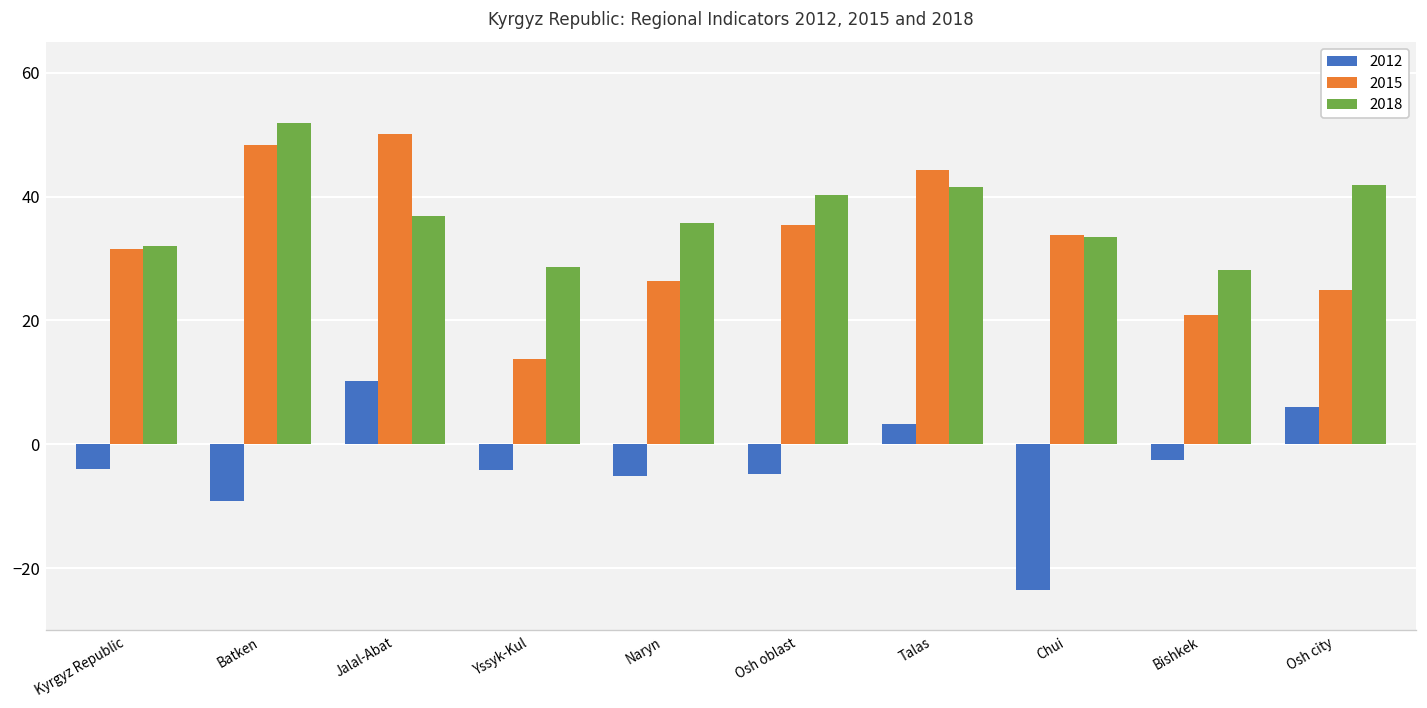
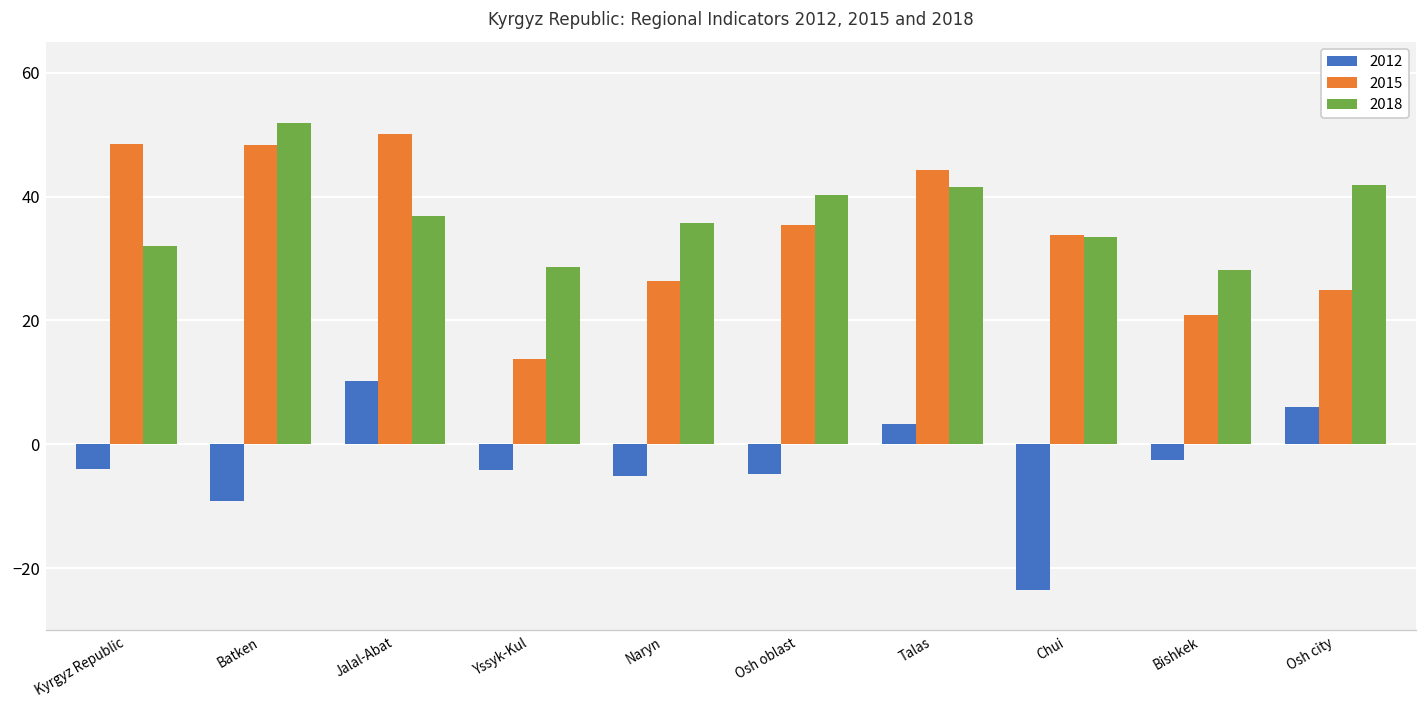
  {
    "2012": {
      "Kyrgyz Republic": -4,
      "Batken": -9,
      "Jalal-Abat": 10,
      "Yssyk-Kul": -4,
      "Naryn": -5,
      "Osh oblast": -5,
      "Talas": 3,
      "Chui": -24,
      "Bishkek": -3,
      "Osh city": 6
    },
    "2015": {
-     "Kyrgyz Republic": 32,
+     "Kyrgyz Republic": 49,
      "Batken": 48,
      "Jalal-Abat": 50,
      "Yssyk-Kul": 14,
      "Naryn": 26,
      "Osh oblast": 36,
      "Talas": 44,
      "Chui": 34,
      "Bishkek": 21,
      "Osh city": 25
    },
    "2018": {
      "Kyrgyz Republic": 32,
      "Batken": 52,
      "Jalal-Abat": 37,
      "Yssyk-Kul": 29,
      "Naryn": 36,
      "Osh oblast": 40,
      "Talas": 42,
      "Chui": 34,
      "Bishkek": 28,
      "Osh city": 42
    }
  }
